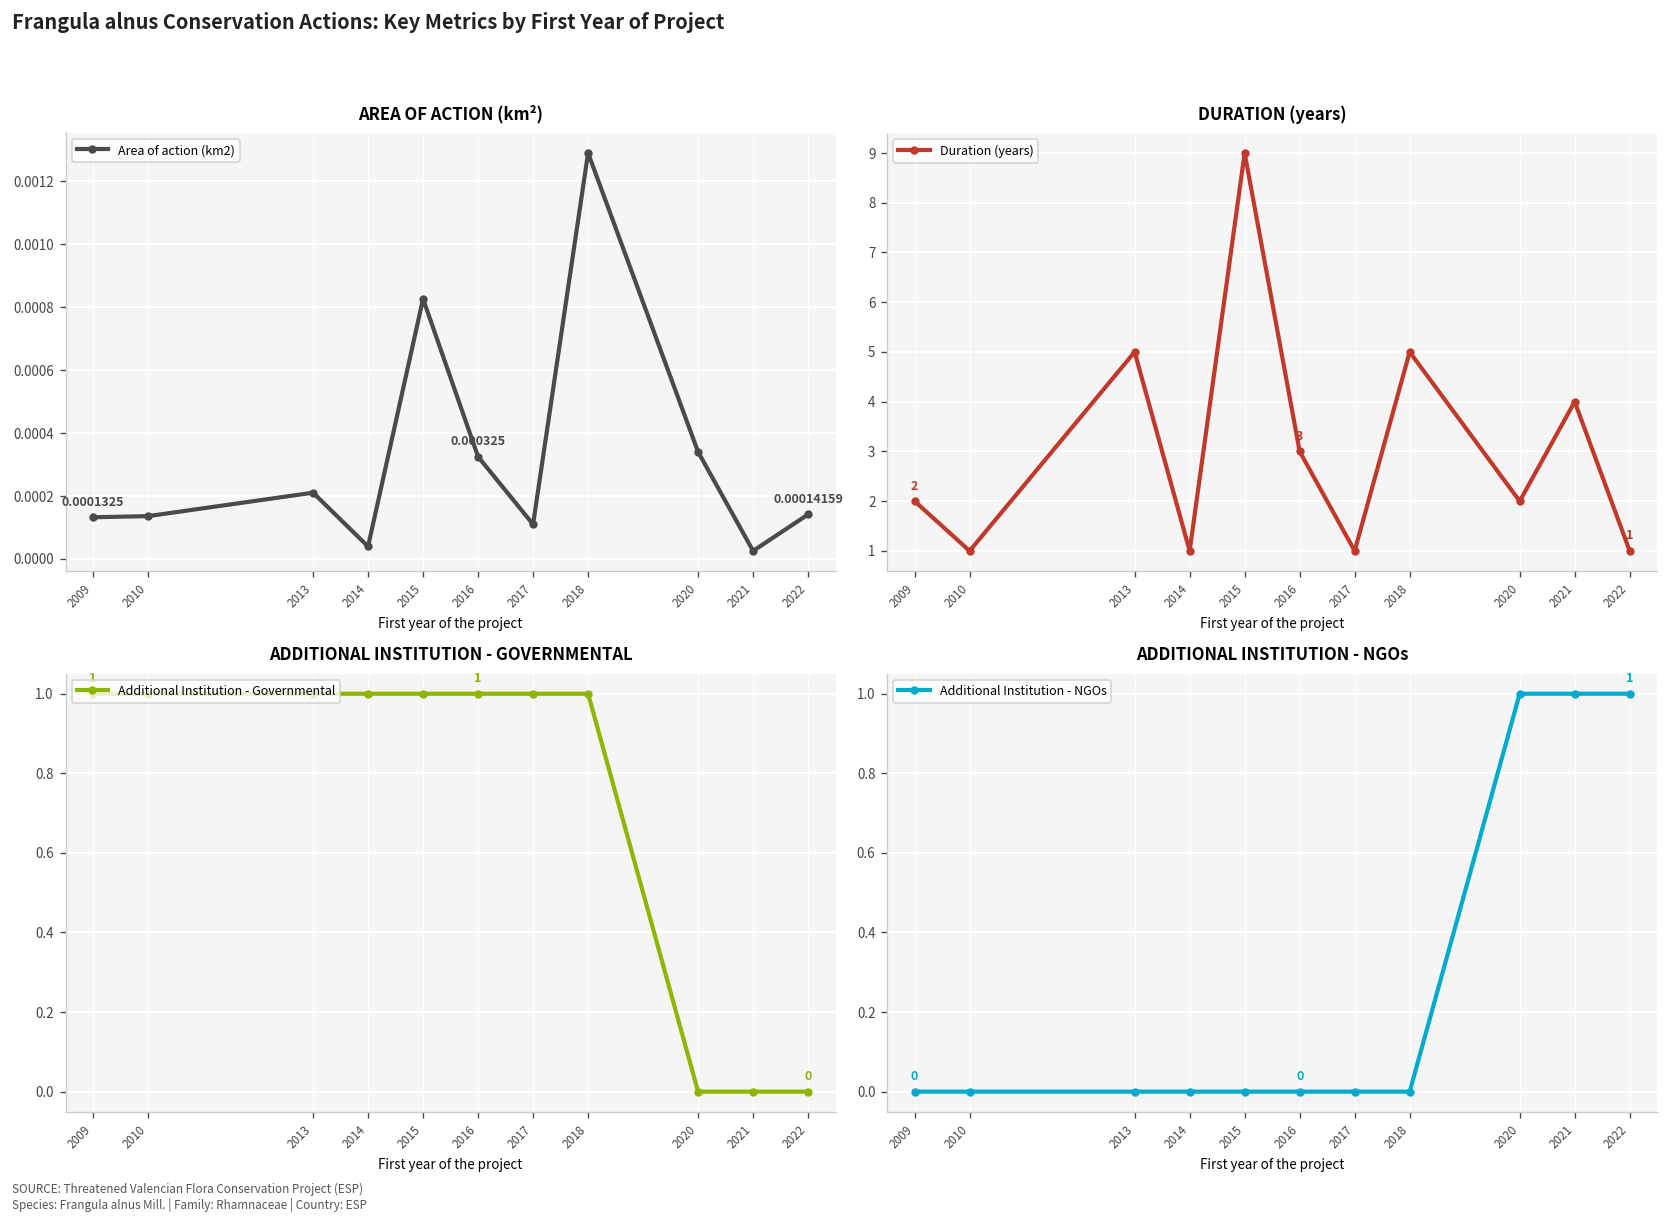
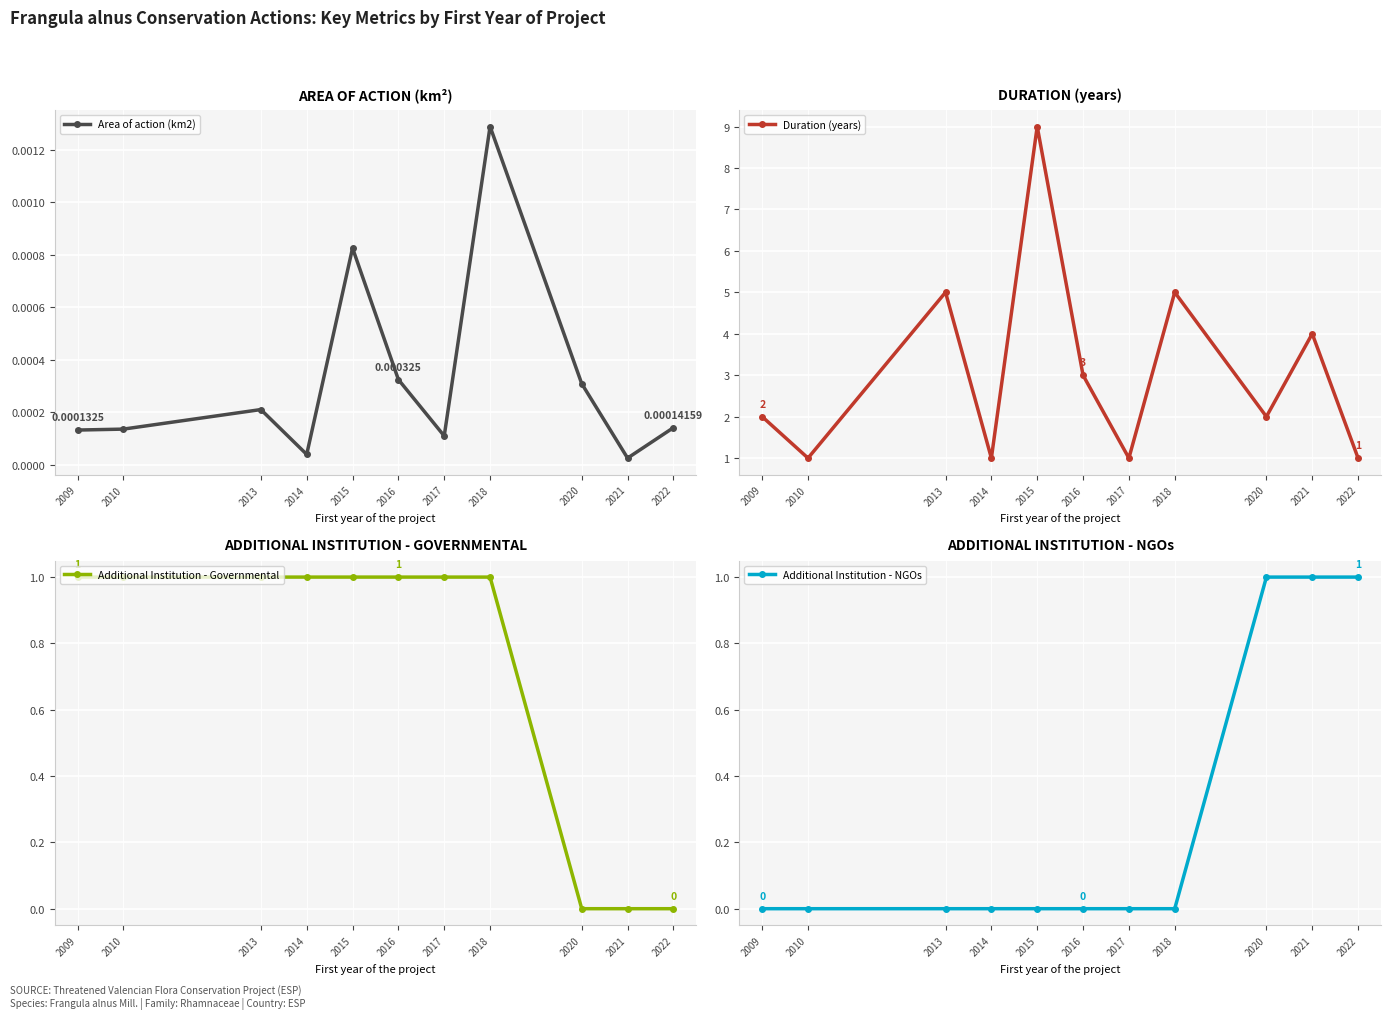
  {
    "AREA OF ACTION (km²)": {
      "2010": 0.00014,
      "2013": 0.00021,
      "2014": 0.00004,
      "2015": 0.00083,
      "2017": 0.00011,
      "2018": 0.00129,
-     "2020": 0.00034,
+     "2020": 0.00031,
      "2021": 0.00003
    },
    "DURATION (years)": {
      "2009": 2,
      "2016": 3,
      "2022": 1
    },
    "ADDITIONAL INSTITUTION - GOVERNMENTAL": {
      "2016": 1,
      "2022": 0
    },
    "ADDITIONAL INSTITUTION - NGOs": {
      "2009": 0,
      "2016": 0,
      "2022": 1
    }
  }
